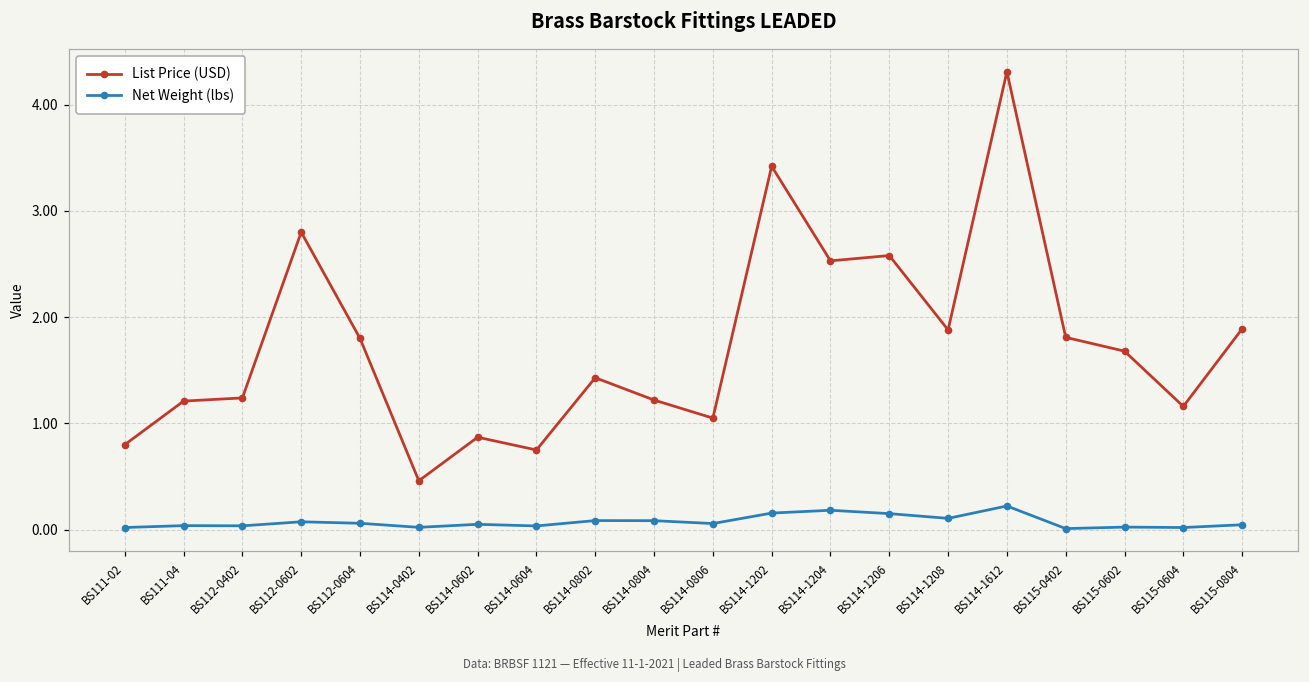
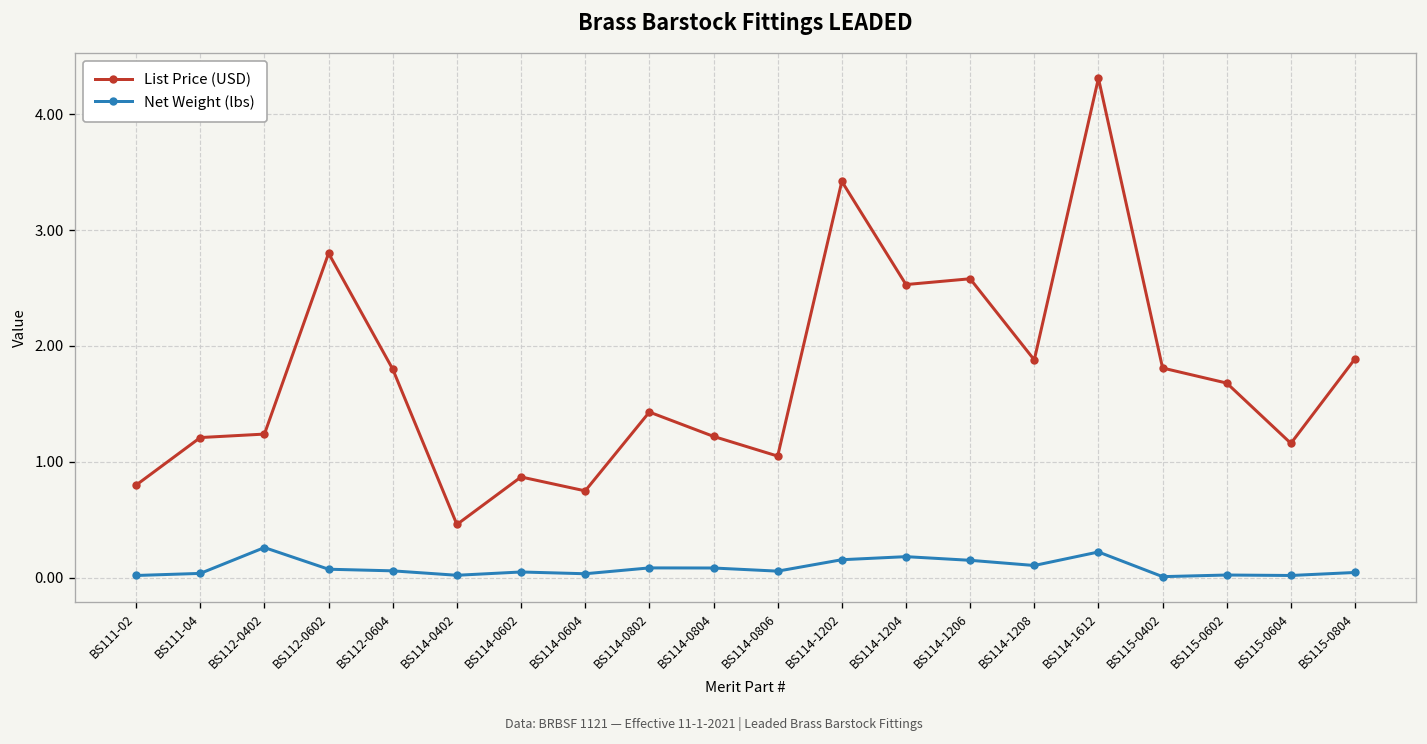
  {
    "List Price (USD)": {
      "BS111-02": 0.8,
      "BS111-04": 1.2,
      "BS112-0402": 1.2,
      "BS112-0602": 2.8,
      "BS112-0604": 1.8,
      "BS114-0402": 0.5,
      "BS114-0602": 0.9,
      "BS114-0604": 0.8,
      "BS114-0802": 1.4,
      "BS114-0804": 1.2,
      "BS114-0806": 1.1,
      "BS114-1202": 3.4,
      "BS114-1204": 2.5,
      "BS114-1206": 2.6,
      "BS114-1208": 1.9,
      "BS114-1612": 4.3,
      "BS115-0402": 1.8,
      "BS115-0602": 1.7,
      "BS115-0604": 1.2,
      "BS115-0804": 1.9
    },
    "Net Weight (lbs)": {
      "BS111-02": 0.0,
      "BS111-04": 0.0,
-     "BS112-0402": 0.0,
+     "BS112-0402": 0.3,
      "BS112-0602": 0.1,
      "BS112-0604": 0.1,
      "BS114-0402": 0.0,
      "BS114-0602": 0.1,
      "BS114-0604": 0.0,
      "BS114-0802": 0.1,
      "BS114-0804": 0.1,
      "BS114-0806": 0.1,
      "BS114-1202": 0.2,
      "BS114-1204": 0.2,
      "BS114-1206": 0.2,
      "BS114-1208": 0.1,
      "BS114-1612": 0.2,
      "BS115-0402": 0.0,
      "BS115-0602": 0.0,
      "BS115-0604": 0.0,
      "BS115-0804": 0.0
    }
  }
